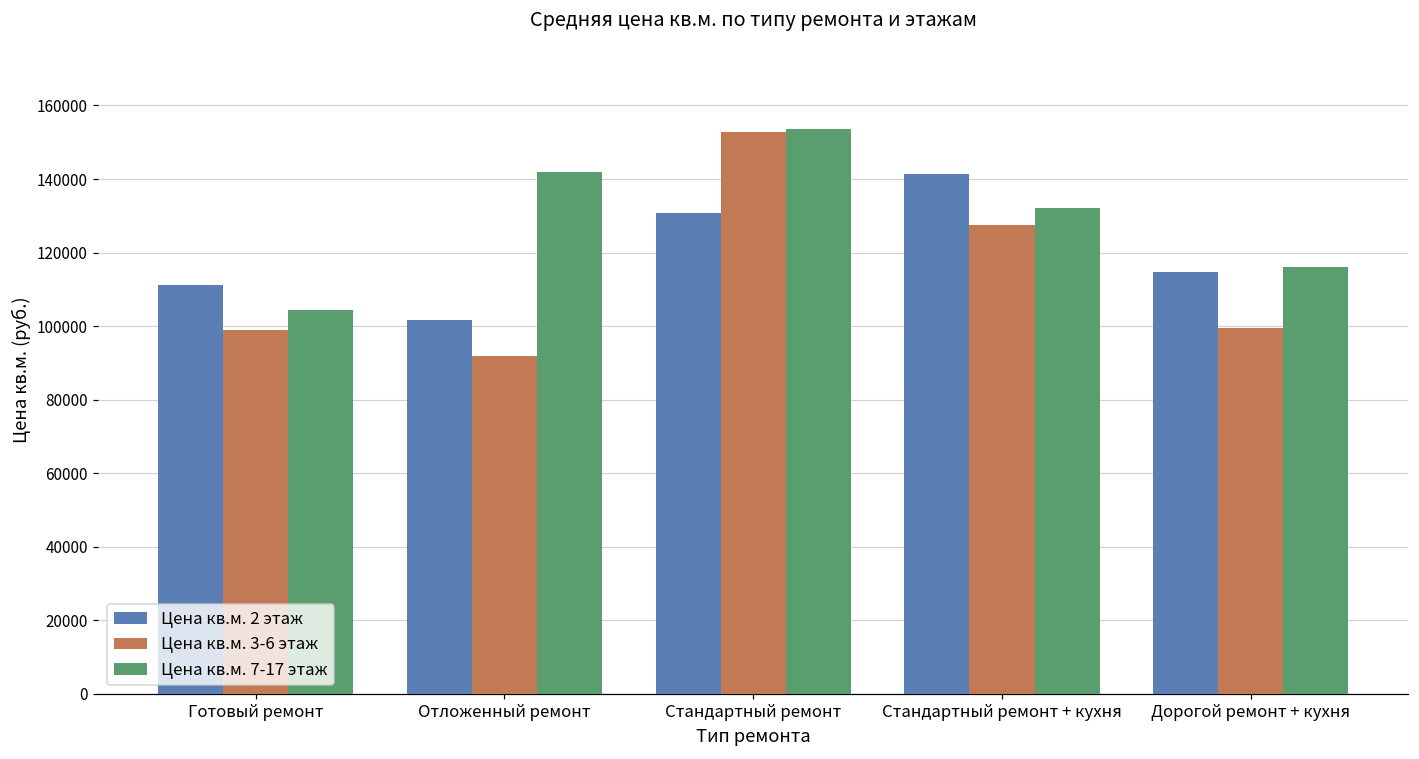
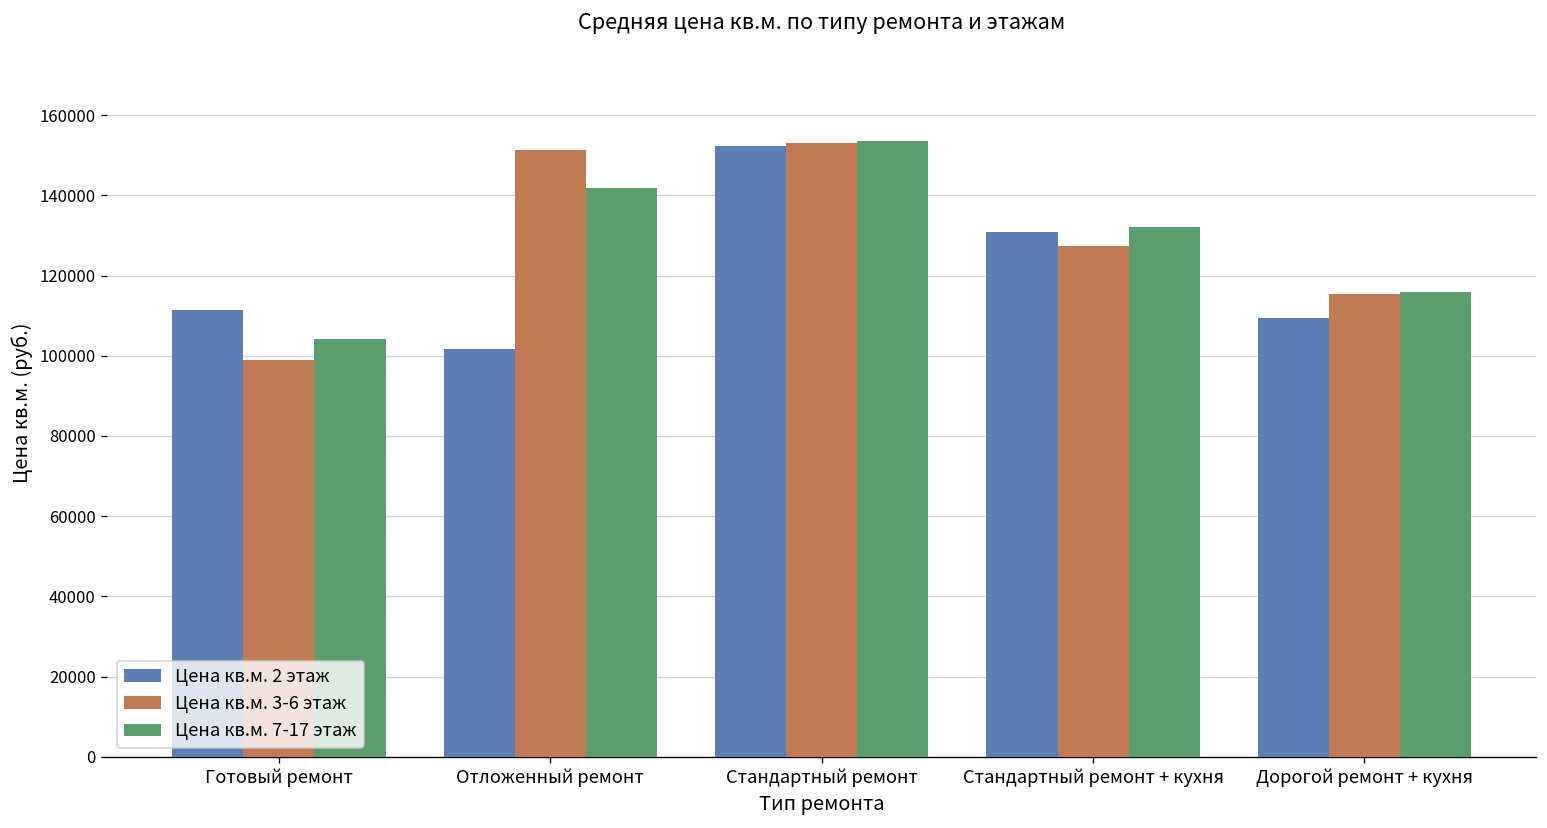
  {
    "Цена кв.м. 2 этаж": {
      "Готовый ремонт": 111000,
      "Отложенный ремонт": 102000,
-     "Стандартный ремонт": 131000,
-     "Стандартный ремонт + кухня": 141000,
-     "Дорогой ремонт + кухня": 115000
+     "Стандартный ремонт": 152000,
+     "Стандартный ремонт + кухня": 131000,
+     "Дорогой ремонт + кухня": 109000
    },
    "Цена кв.м. 3-6 этаж": {
      "Готовый ремонт": 99000,
-     "Отложенный ремонт": 92000,
+     "Отложенный ремонт": 151000,
      "Стандартный ремонт": 153000,
      "Стандартный ремонт + кухня": 127000,
-     "Дорогой ремонт + кухня": 100000
+     "Дорогой ремонт + кухня": 115000
    },
    "Цена кв.м. 7-17 этаж": {
      "Готовый ремонт": 104000,
      "Отложенный ремонт": 142000,
      "Стандартный ремонт": 153000,
      "Стандартный ремонт + кухня": 132000,
      "Дорогой ремонт + кухня": 116000
    }
  }
